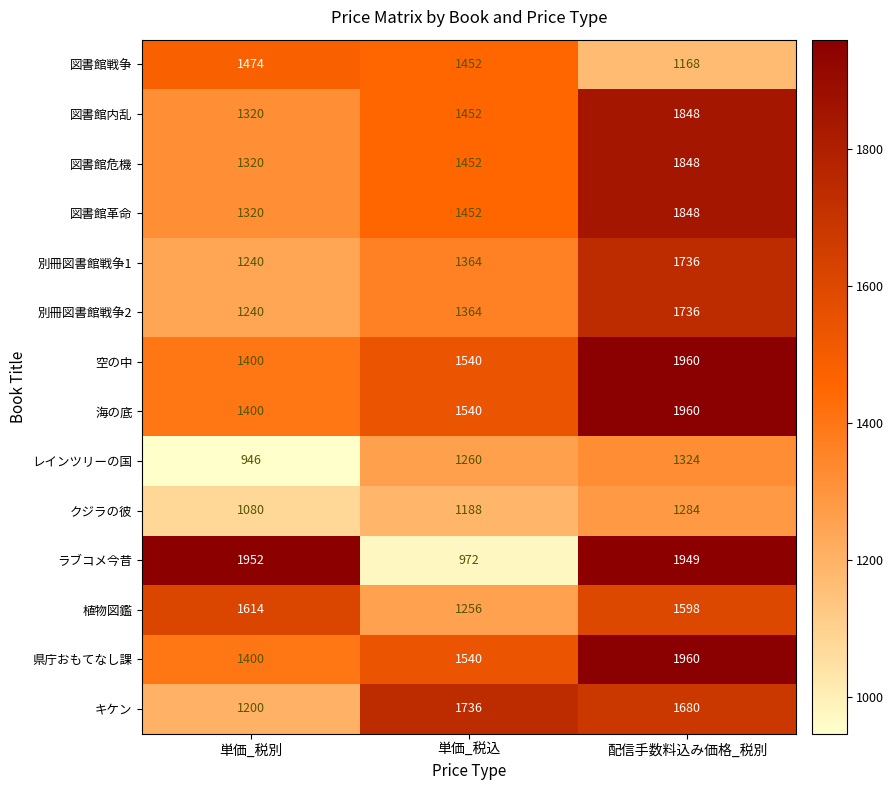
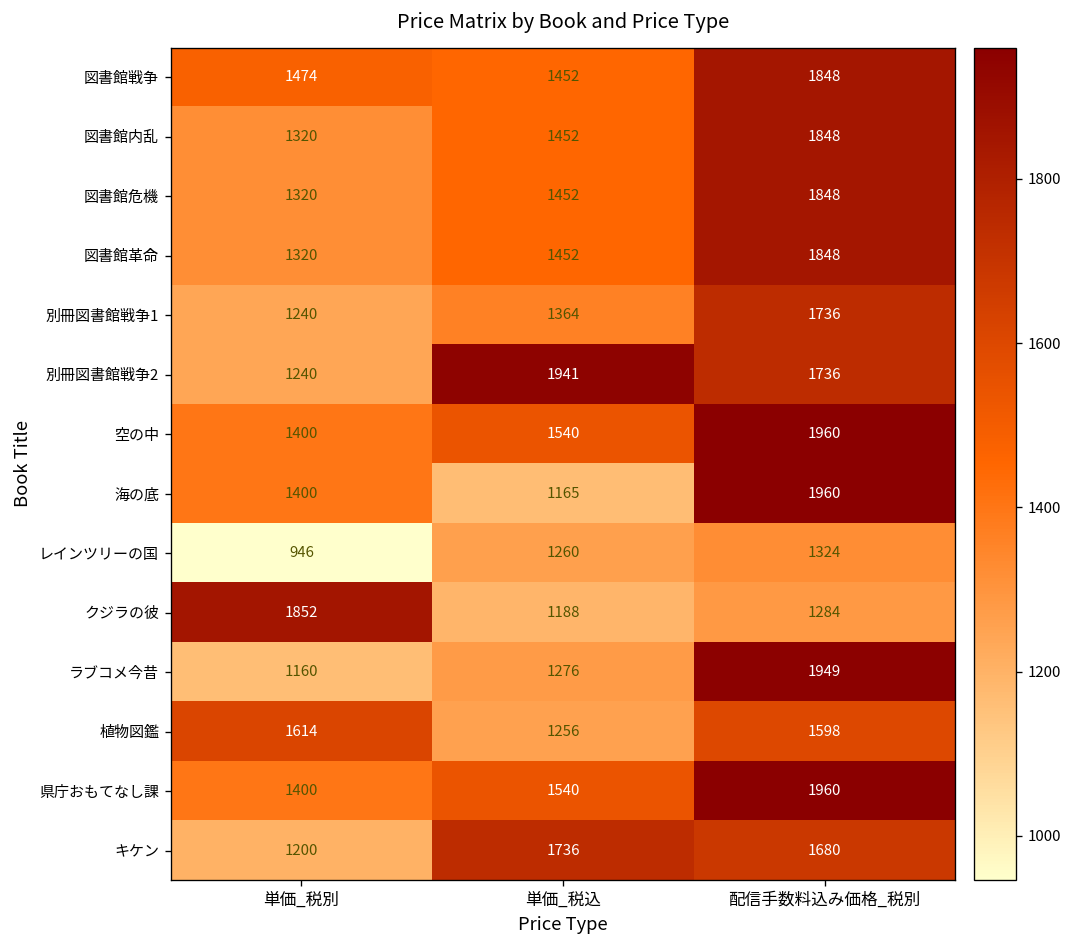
  {
    "図書館戦争": {
      "単価_税別": 1474,
      "単価_税込": 1452,
-     "配信手数料込み価格_税別": 1168
+     "配信手数料込み価格_税別": 1848
    },
    "図書館内乱": {
      "単価_税別": 1320,
      "単価_税込": 1452,
      "配信手数料込み価格_税別": 1848
    },
    "図書館危機": {
      "単価_税別": 1320,
      "単価_税込": 1452,
      "配信手数料込み価格_税別": 1848
    },
    "図書館革命": {
      "単価_税別": 1320,
      "単価_税込": 1452,
      "配信手数料込み価格_税別": 1848
    },
    "別冊図書館戦争1": {
      "単価_税別": 1240,
      "単価_税込": 1364,
      "配信手数料込み価格_税別": 1736
    },
    "別冊図書館戦争2": {
      "単価_税別": 1240,
-     "単価_税込": 1364,
+     "単価_税込": 1941,
      "配信手数料込み価格_税別": 1736
    },
    "空の中": {
      "単価_税別": 1400,
      "単価_税込": 1540,
      "配信手数料込み価格_税別": 1960
    },
    "海の底": {
      "単価_税別": 1400,
-     "単価_税込": 1540,
+     "単価_税込": 1165,
      "配信手数料込み価格_税別": 1960
    },
    "レインツリーの国": {
      "単価_税別": 946,
      "単価_税込": 1260,
      "配信手数料込み価格_税別": 1324
    },
    "クジラの彼": {
-     "単価_税別": 1080,
+     "単価_税別": 1852,
      "単価_税込": 1188,
      "配信手数料込み価格_税別": 1284
    },
    "ラブコメ今昔": {
-     "単価_税別": 1952,
-     "単価_税込": 972,
+     "単価_税別": 1160,
+     "単価_税込": 1276,
      "配信手数料込み価格_税別": 1949
    },
    "植物図鑑": {
      "単価_税別": 1614,
      "単価_税込": 1256,
      "配信手数料込み価格_税別": 1598
    },
    "県庁おもてなし課": {
      "単価_税別": 1400,
      "単価_税込": 1540,
      "配信手数料込み価格_税別": 1960
    },
    "キケン": {
      "単価_税別": 1200,
      "単価_税込": 1736,
      "配信手数料込み価格_税別": 1680
    }
  }
